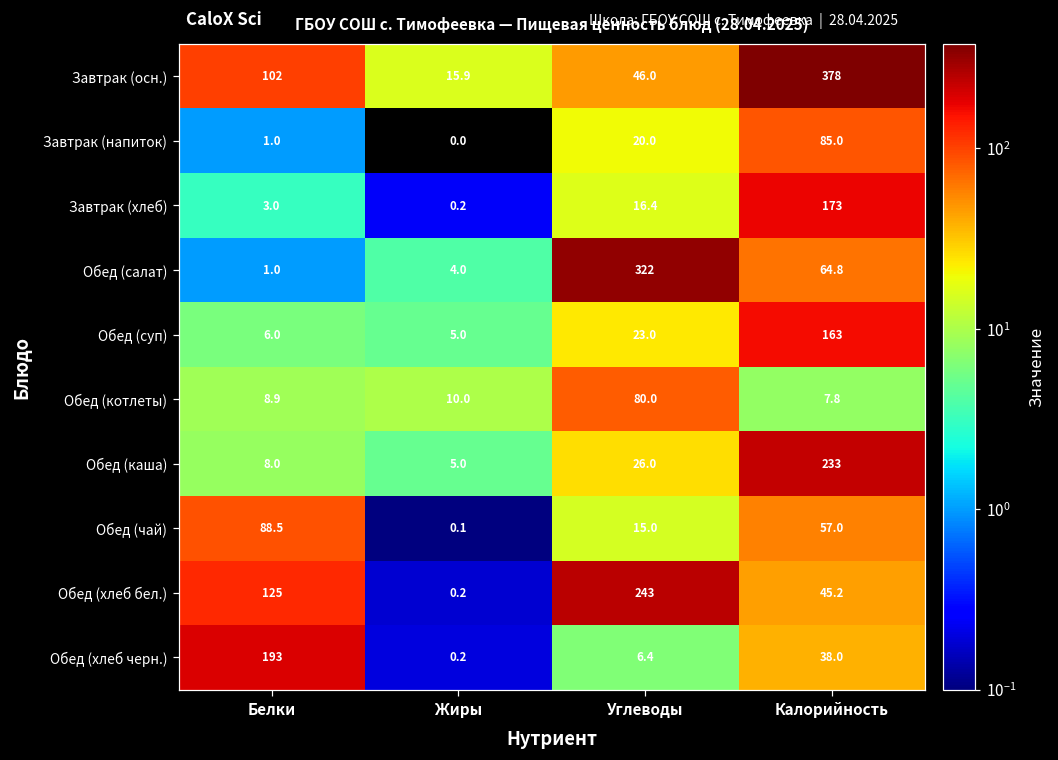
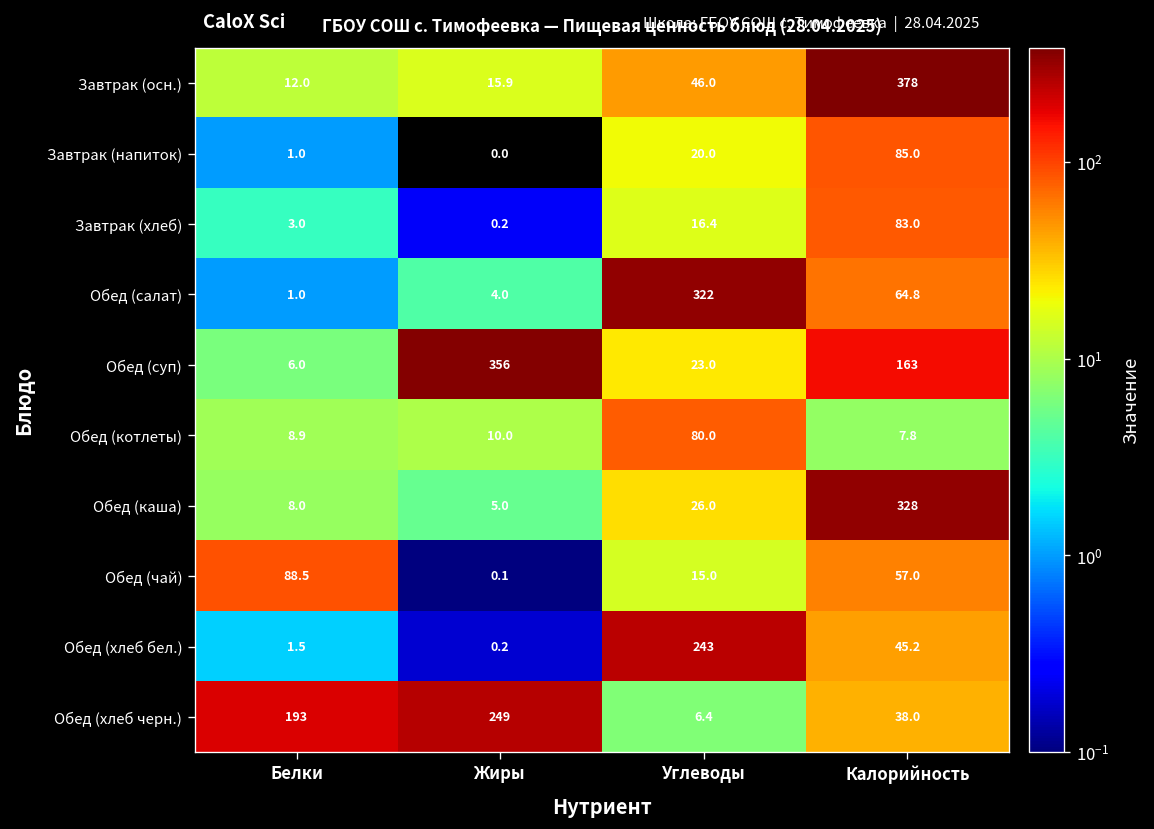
  {
    "Завтрак (осн.)": {
-     "Белки": 102,
+     "Белки": 12.0,
      "Жиры": 15.9,
      "Углеводы": 46.0,
      "Калорийность": 378
    },
    "Завтрак (напиток)": {
      "Белки": 1.0,
      "Жиры": 0.0,
      "Углеводы": 20.0,
      "Калорийность": 85.0
    },
    "Завтрак (хлеб)": {
      "Белки": 3.0,
      "Жиры": 0.2,
      "Углеводы": 16.4,
-     "Калорийность": 173
+     "Калорийность": 83.0
    },
    "Обед (салат)": {
      "Белки": 1.0,
      "Жиры": 4.0,
      "Углеводы": 322,
      "Калорийность": 64.8
    },
    "Обед (суп)": {
      "Белки": 6.0,
-     "Жиры": 5.0,
+     "Жиры": 356,
      "Углеводы": 23.0,
      "Калорийность": 163
    },
    "Обед (котлеты)": {
      "Белки": 8.9,
      "Жиры": 10.0,
      "Углеводы": 80.0,
      "Калорийность": 7.8
    },
    "Обед (каша)": {
      "Белки": 8.0,
      "Жиры": 5.0,
      "Углеводы": 26.0,
-     "Калорийность": 233
+     "Калорийность": 328
    },
    "Обед (чай)": {
      "Белки": 88.5,
      "Жиры": 0.1,
      "Углеводы": 15.0,
      "Калорийность": 57.0
    },
    "Обед (хлеб бел.)": {
-     "Белки": 125,
+     "Белки": 1.5,
      "Жиры": 0.2,
      "Углеводы": 243,
      "Калорийность": 45.2
    },
    "Обед (хлеб черн.)": {
      "Белки": 193,
-     "Жиры": 0.2,
+     "Жиры": 249,
      "Углеводы": 6.4,
      "Калорийность": 38.0
    }
  }
